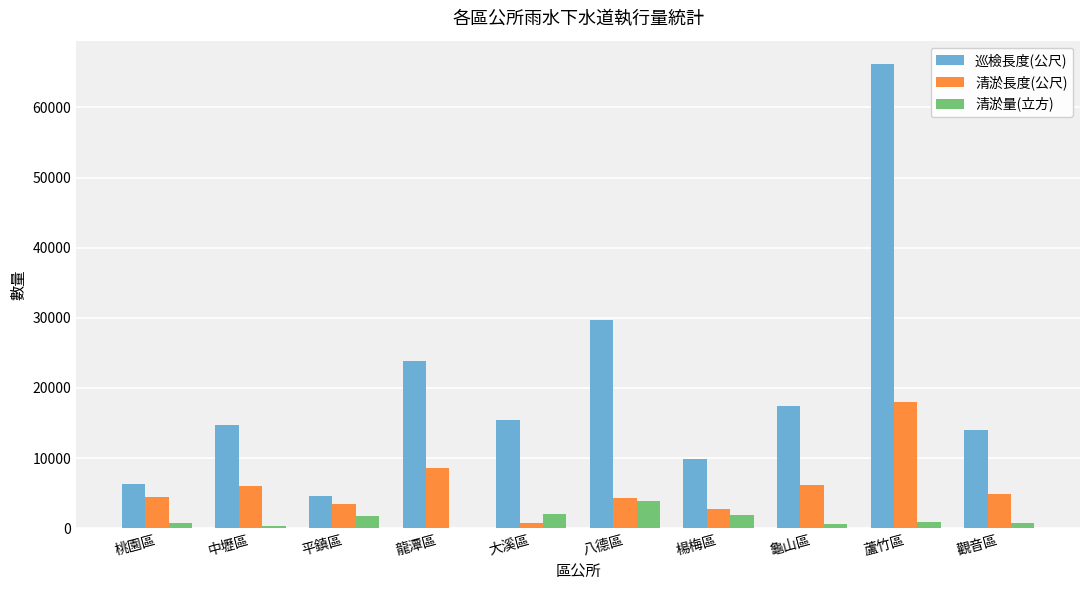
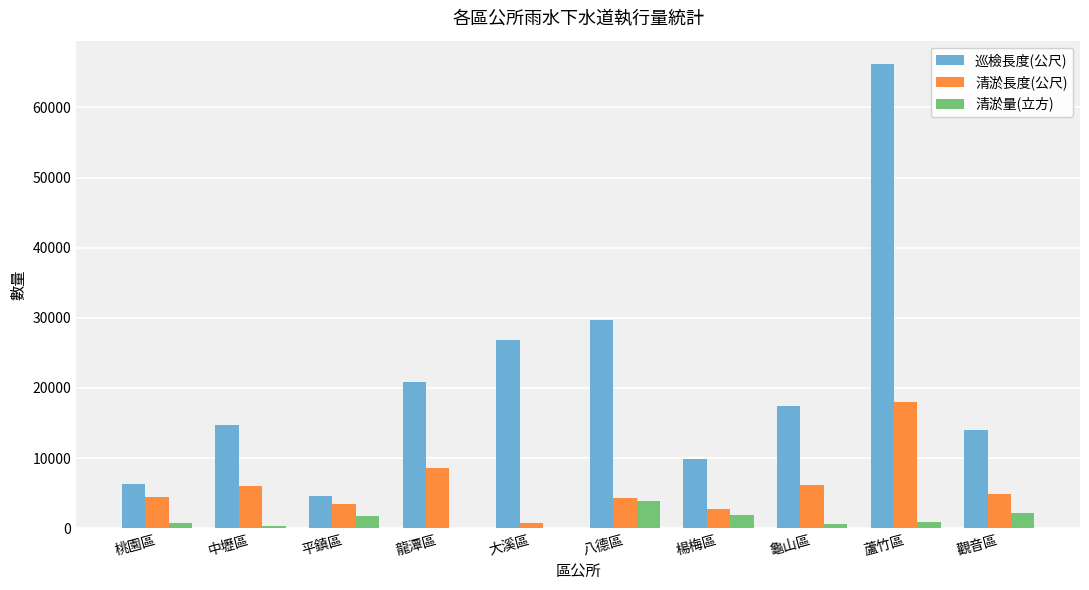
  {
    "巡檢長度(公尺)": {
      "桃園區": 6000,
      "中壢區": 15000,
      "平鎮區": 5000,
-     "龍潭區": 24000,
-     "大溪區": 15000,
+     "龍潭區": 21000,
+     "大溪區": 27000,
      "八德區": 30000,
      "楊梅區": 10000,
      "龜山區": 17000,
      "蘆竹區": 66000,
      "觀音區": 14000
    },
    "清淤長度(公尺)": {
      "桃園區": 4000,
      "中壢區": 6000,
      "平鎮區": 3000,
      "龍潭區": 9000,
      "大溪區": 1000,
      "八德區": 4000,
      "楊梅區": 3000,
      "龜山區": 6000,
      "蘆竹區": 18000,
      "觀音區": 5000
    },
    "清淤量(立方)": {
      "桃園區": 1000,
      "中壢區": 0,
      "平鎮區": 2000,
-     "大溪區": 2000,
+     "大溪區": 0,
      "八德區": 4000,
      "楊梅區": 2000,
      "龜山區": 1000,
      "蘆竹區": 1000,
-     "觀音區": 1000
+     "觀音區": 2000
    }
  }
